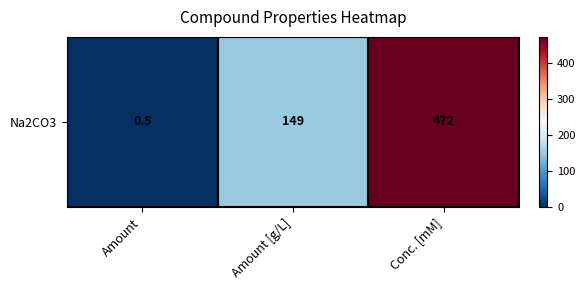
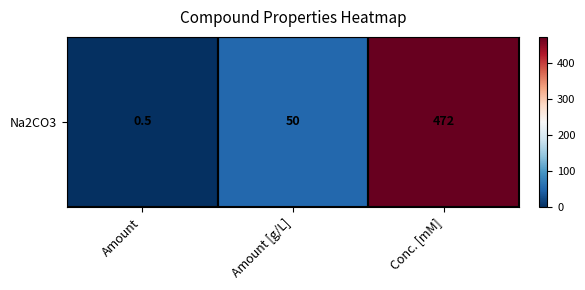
  {
    "Na2CO3": {
      "Amount": 0.5,
-     "Amount [g/L]": 149,
+     "Amount [g/L]": 50,
      "Conc. [mM]": 472
    }
  }
